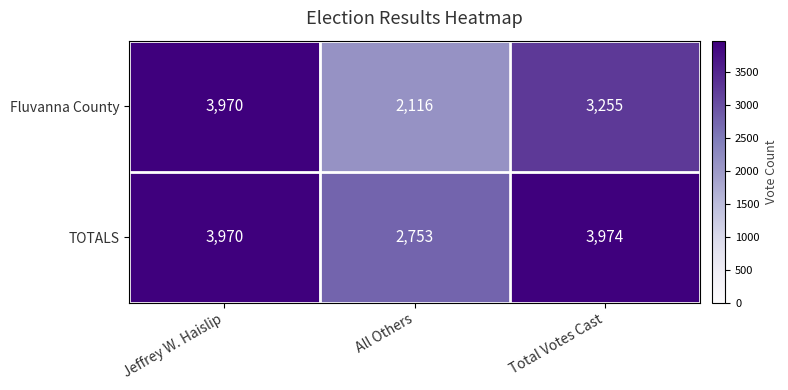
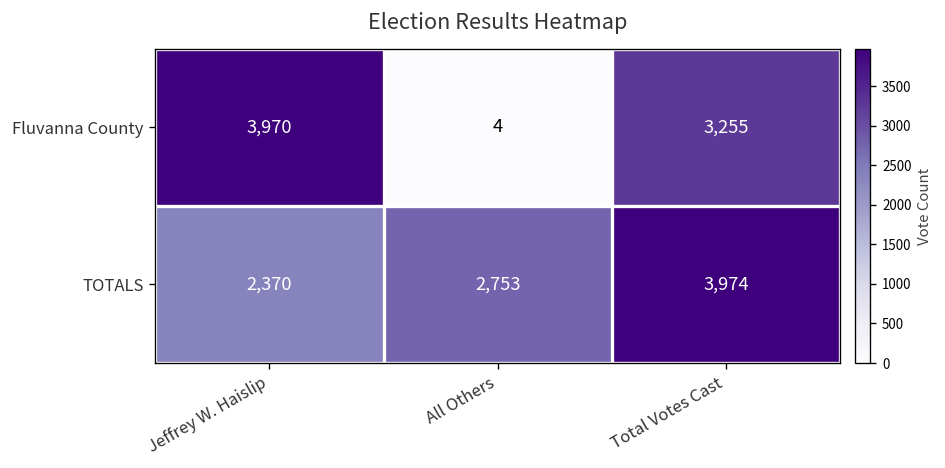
  {
    "Fluvanna County": {
      "Jeffrey W. Haislip": "3,970",
-     "All Others": "2,116",
+     "All Others": "4",
      "Total Votes Cast": "3,255"
    },
    "TOTALS": {
-     "Jeffrey W. Haislip": "3,970",
+     "Jeffrey W. Haislip": "2,370",
      "All Others": "2,753",
      "Total Votes Cast": "3,974"
    }
  }
